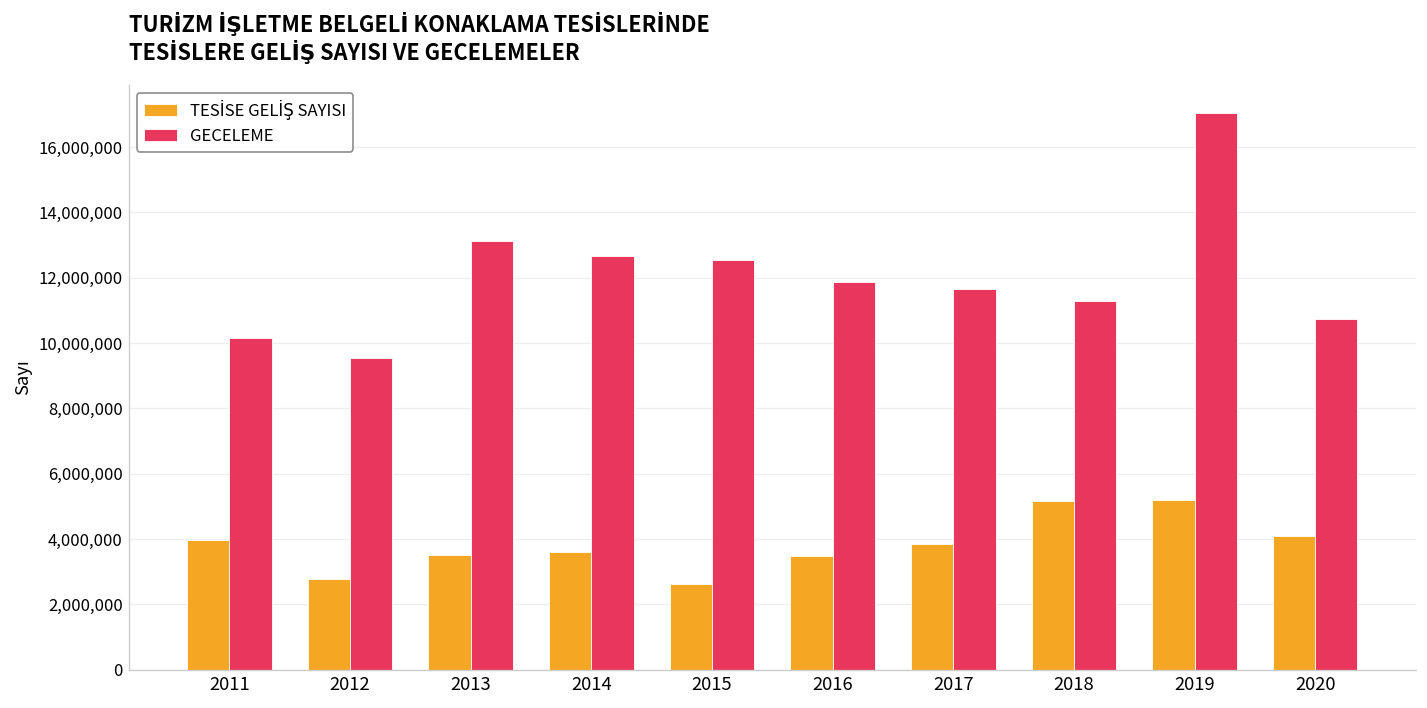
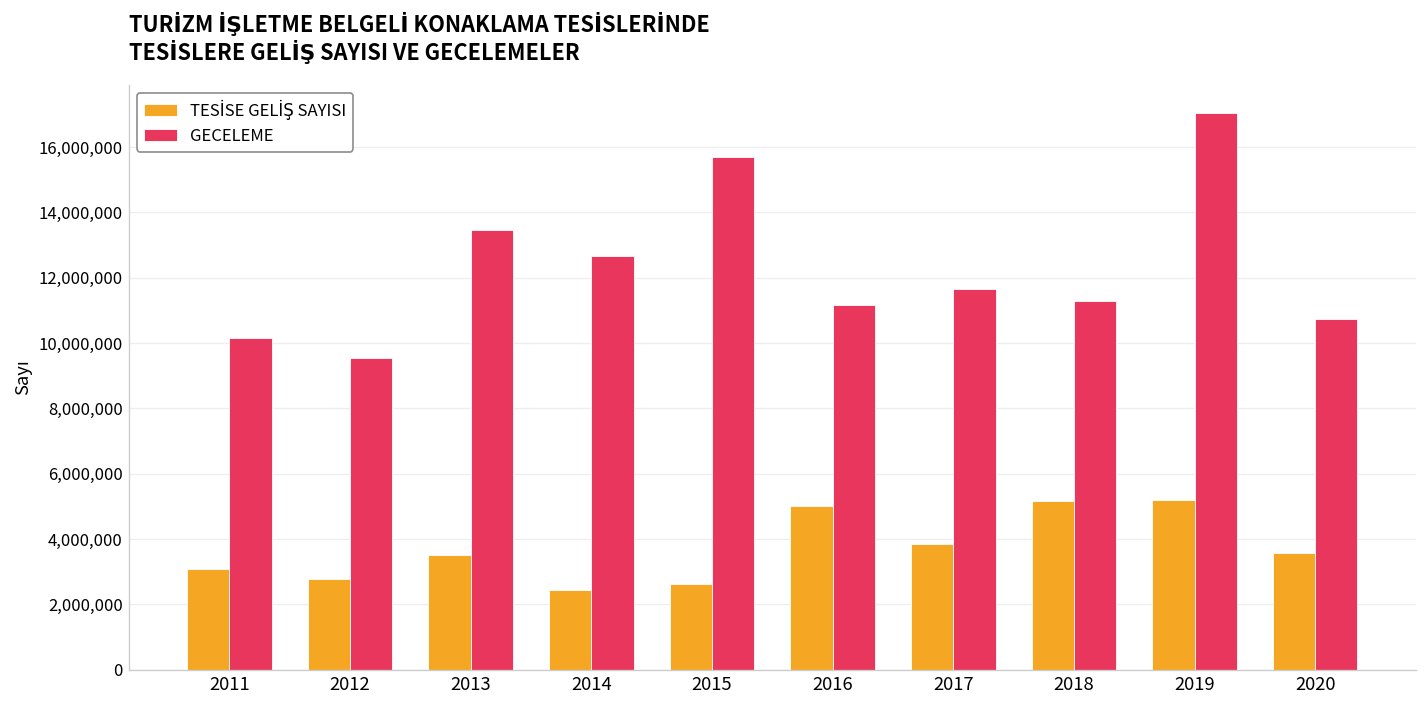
  {
    "TESİSE GELİŞ SAYISI": {
-     "2011": "4,000,000",
+     "2011": "3,100,000",
      "2012": "2,800,000",
      "2013": "3,500,000",
-     "2014": "3,600,000",
+     "2014": "2,400,000",
      "2015": "2,600,000",
-     "2016": "3,500,000",
+     "2016": "5,000,000",
      "2017": "3,800,000",
      "2018": "5,200,000",
      "2019": "5,200,000",
-     "2020": "4,100,000"
+     "2020": "3,600,000"
    },
    "GECELEME": {
      "2011": "10,100,000",
      "2012": "9,500,000",
-     "2013": "13,100,000",
+     "2013": "13,400,000",
      "2014": "12,600,000",
-     "2015": "12,500,000",
-     "2016": "11,900,000",
+     "2015": "15,700,000",
+     "2016": "11,200,000",
      "2017": "11,700,000",
      "2018": "11,300,000",
      "2019": "17,100,000",
      "2020": "10,700,000"
    }
  }
